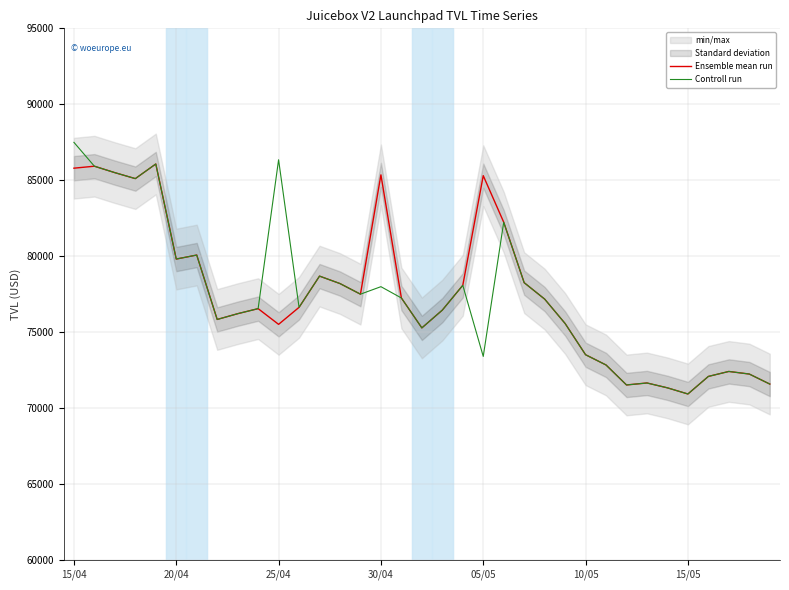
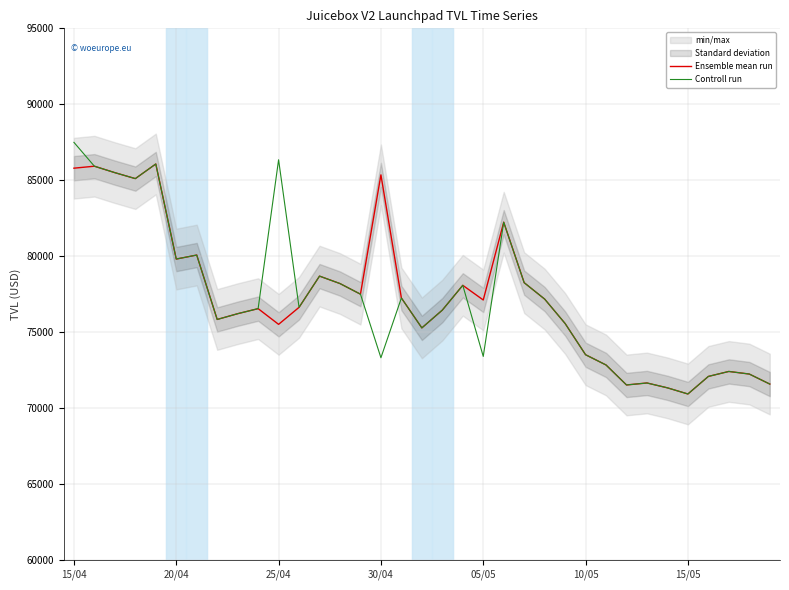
  {
    "Ensemble mean run": {
      "15/04": 85800,
      "25/04": 75500,
      "30/04": 85300,
-     "05/05": 85300
+     "05/05": 77100
    },
    "Controll run": {
      "15/04": 87500,
      "25/04": 86300,
-     "30/04": 78000,
+     "30/04": 73300,
      "05/05": 73400
    }
  }
